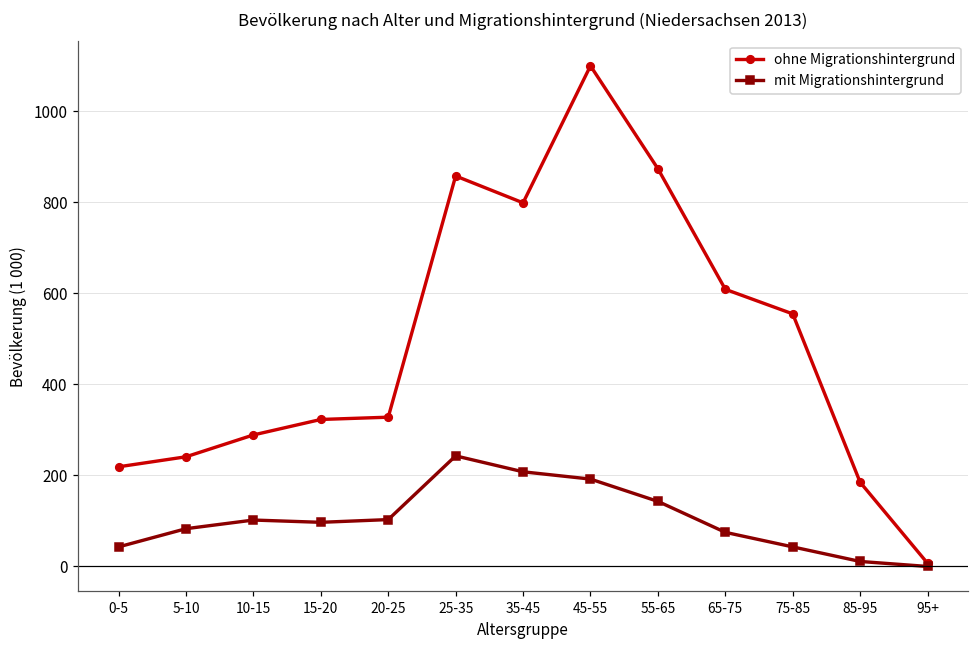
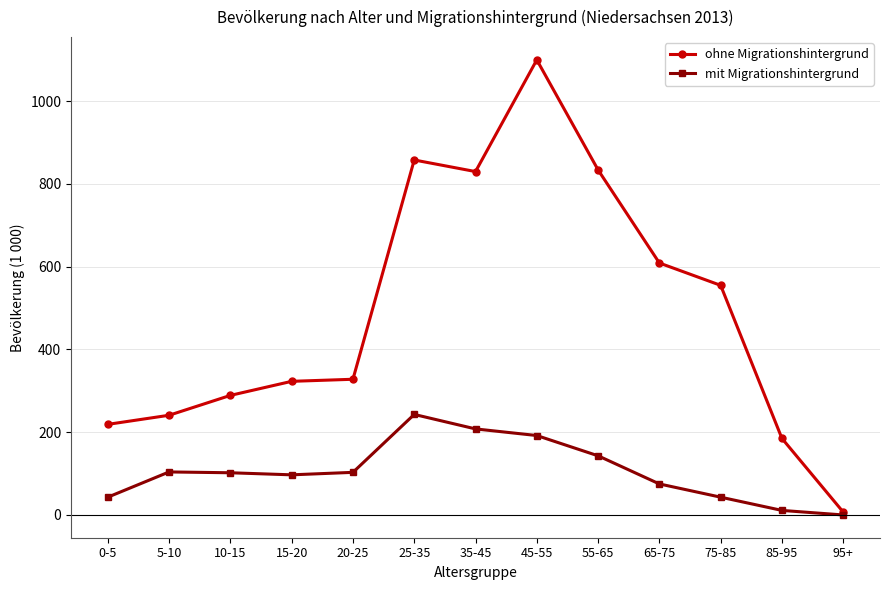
  {
    "ohne Migrationshintergrund": {
      "0-5": 220,
      "5-10": 240,
      "10-15": 290,
      "15-20": 320,
      "20-25": 330,
      "25-35": 860,
-     "35-45": 800,
+     "35-45": 830,
      "45-55": 1100,
-     "55-65": 870,
+     "55-65": 830,
      "65-75": 610,
      "75-85": 560,
      "85-95": 190,
      "95+": 10
    },
    "mit Migrationshintergrund": {
      "0-5": 40,
-     "5-10": 80,
+     "5-10": 100,
      "10-15": 100,
      "15-20": 100,
      "20-25": 100,
      "25-35": 240,
      "35-45": 210,
      "45-55": 190,
      "55-65": 140,
      "65-75": 80,
      "75-85": 40,
      "85-95": 10,
      "95+": 0
    }
  }
